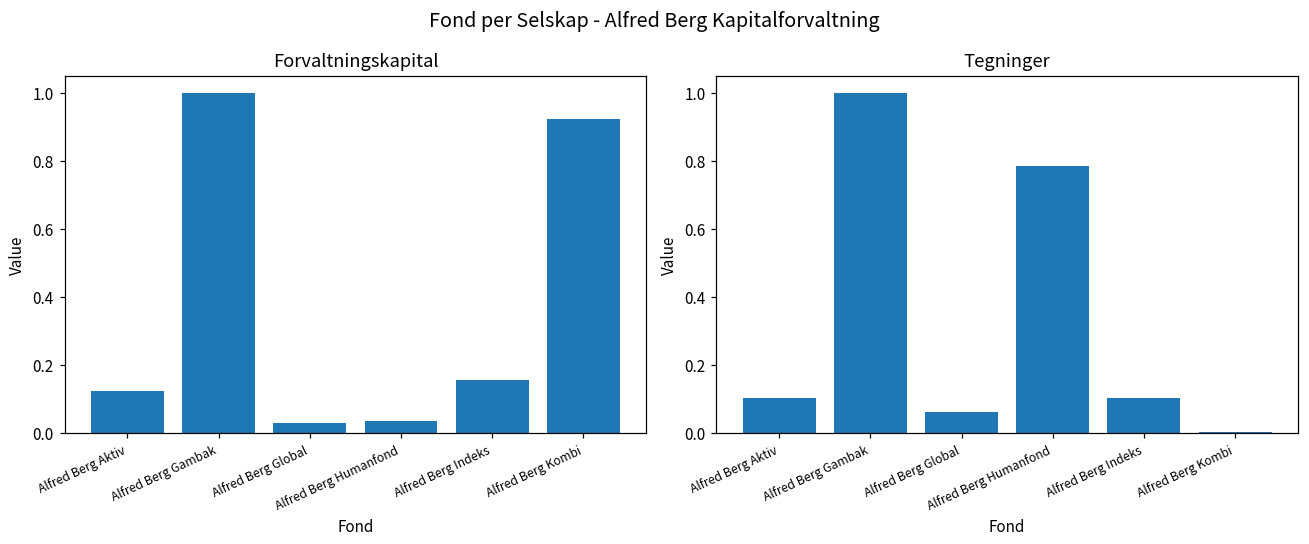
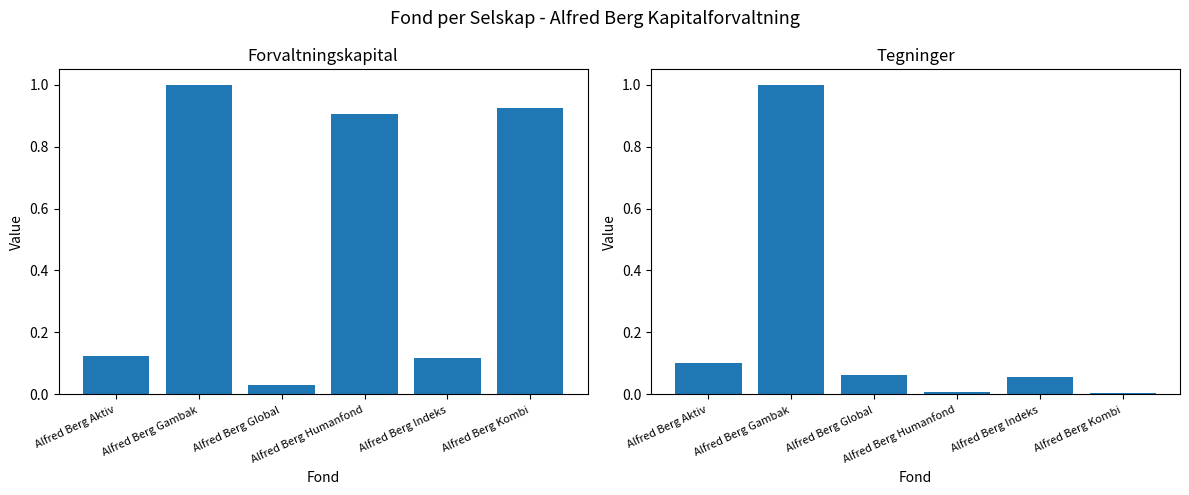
  {
    "Forvaltningskapital": {
      "Alfred Berg Aktiv": 0.12,
      "Alfred Berg Gambak": 1.00,
      "Alfred Berg Global": 0.03,
-     "Alfred Berg Humanfond": 0.04,
-     "Alfred Berg Indeks": 0.16,
+     "Alfred Berg Humanfond": 0.90,
+     "Alfred Berg Indeks": 0.12,
      "Alfred Berg Kombi": 0.92
    },
    "Tegninger": {
      "Alfred Berg Aktiv": 0.10,
      "Alfred Berg Gambak": 1.00,
      "Alfred Berg Global": 0.06,
-     "Alfred Berg Humanfond": 0.78,
-     "Alfred Berg Indeks": 0.10
+     "Alfred Berg Humanfond": 0.01,
+     "Alfred Berg Indeks": 0.06
    }
  }
